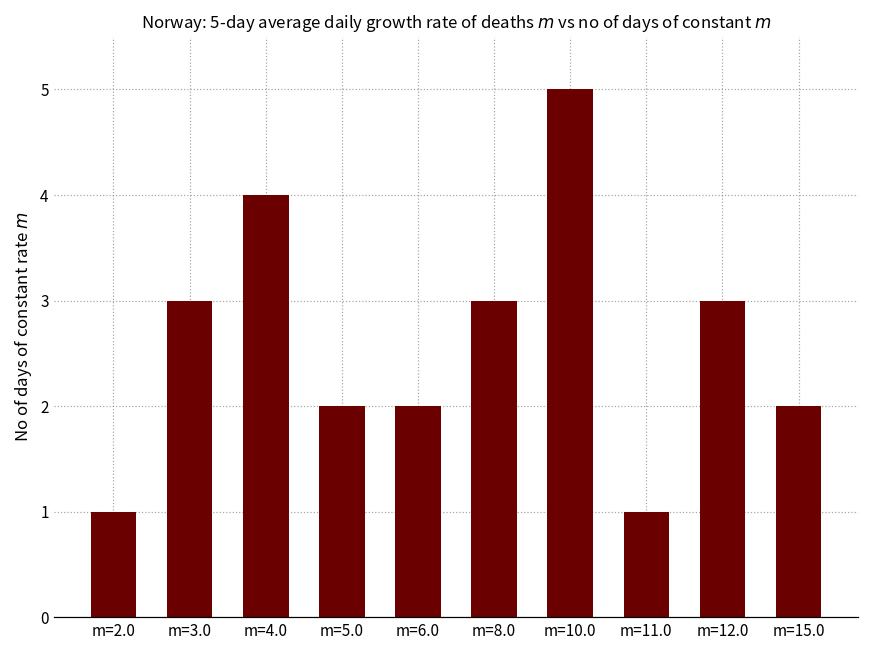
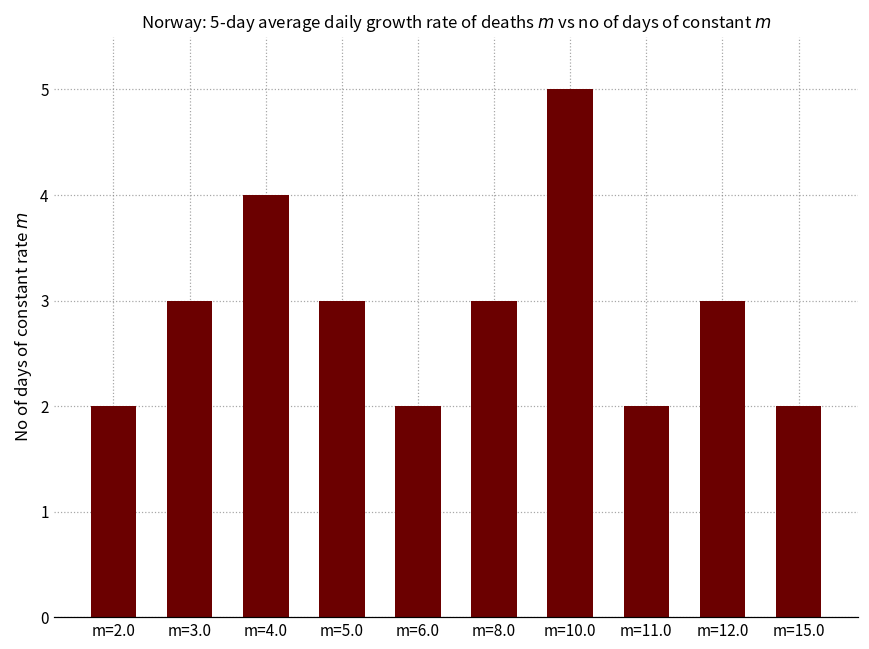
  {
-   "m=2.0": 1,
+   "m=2.0": 2,
    "m=3.0": 3,
    "m=4.0": 4,
-   "m=5.0": 2,
+   "m=5.0": 3,
    "m=6.0": 2,
    "m=8.0": 3,
    "m=10.0": 5,
-   "m=11.0": 1,
+   "m=11.0": 2,
    "m=12.0": 3,
    "m=15.0": 2
  }
